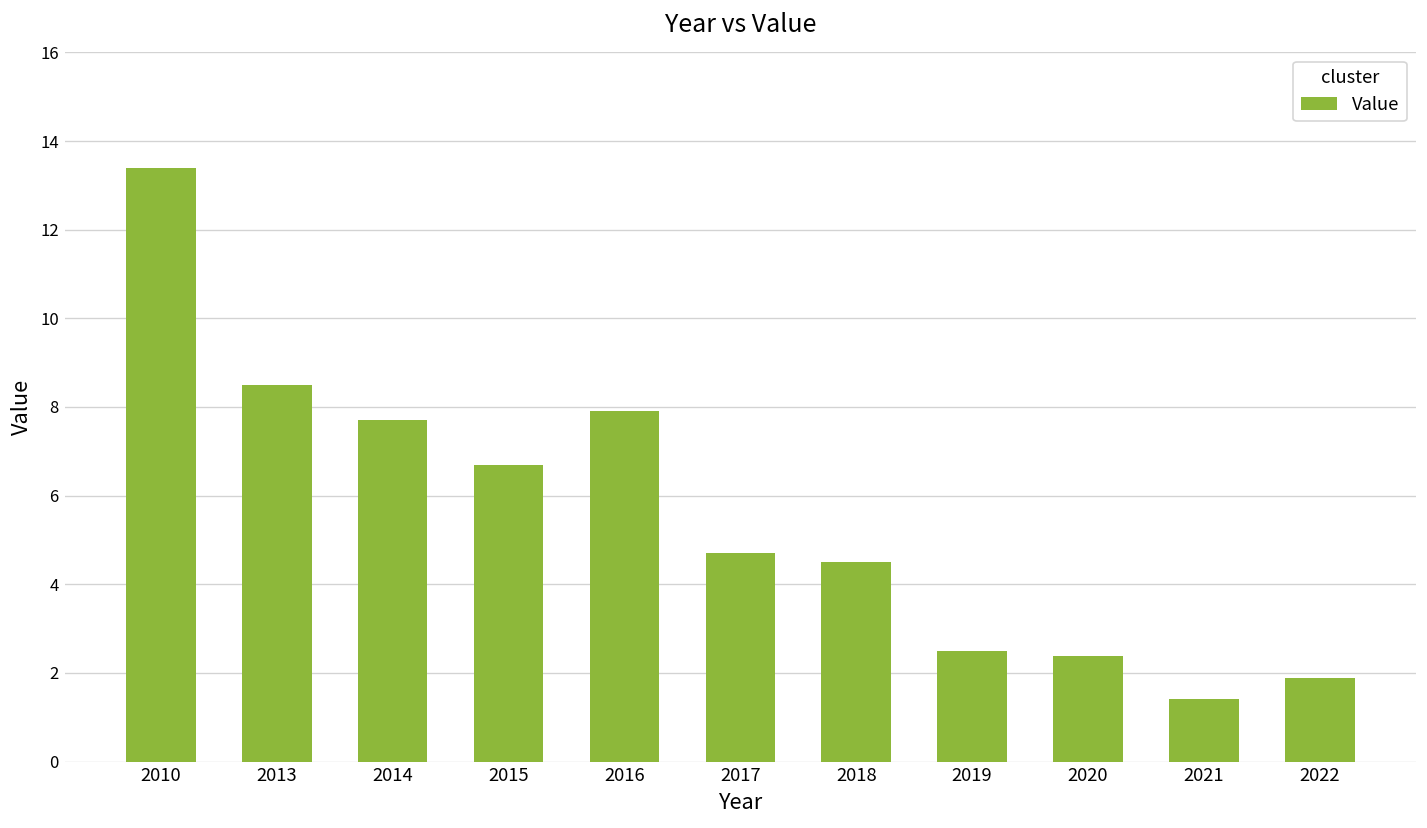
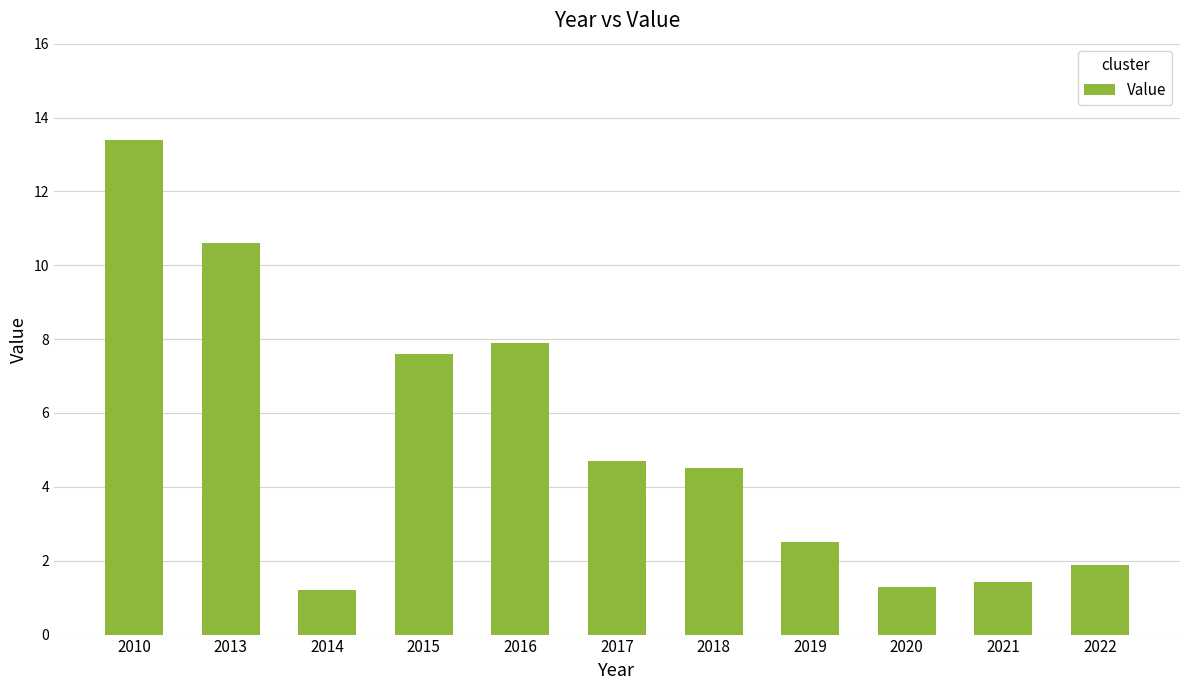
  {
    "2010": 13.4,
-   "2013": 8.5,
-   "2014": 7.7,
-   "2015": 6.7,
+   "2013": 10.6,
+   "2014": 1.2,
+   "2015": 7.6,
    "2016": 7.9,
    "2017": 4.7,
    "2018": 4.5,
    "2019": 2.5,
-   "2020": 2.4,
+   "2020": 1.3,
    "2021": 1.4,
    "2022": 1.9
  }
